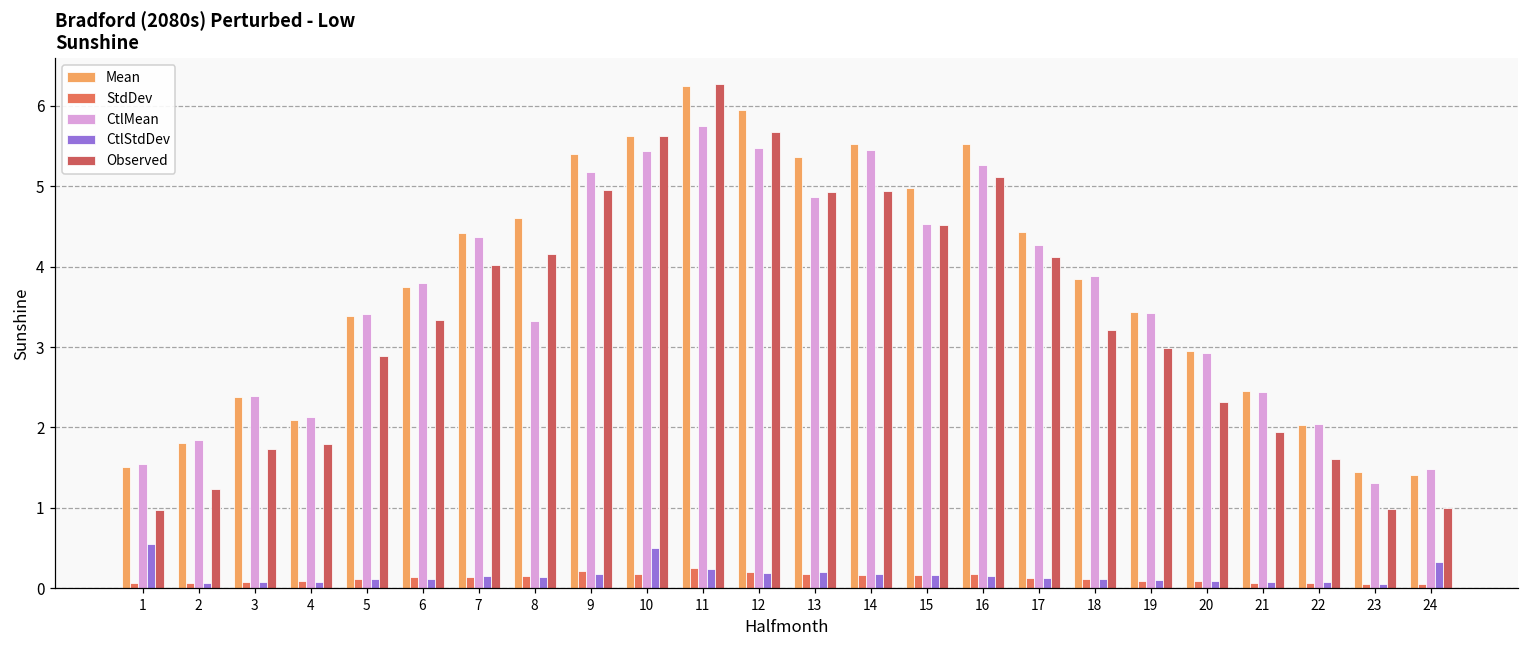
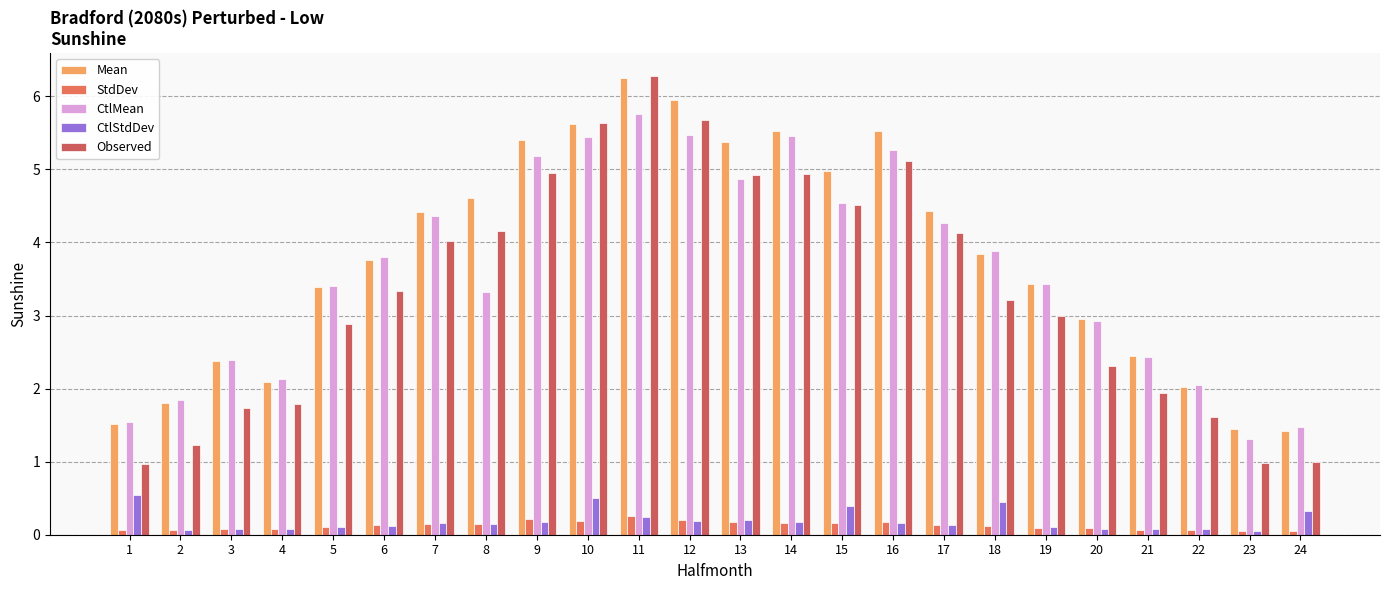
  {
    "CtlMean": {
      "1": 1.5,
      "2": 1.8,
      "3": 2.4,
      "4": 2.1,
      "5": 3.4,
      "6": 3.8,
      "7": 4.4,
      "8": 3.3,
      "9": 5.2,
      "10": 5.4,
      "11": 5.8,
      "12": 5.5,
      "13": 4.9,
      "14": 5.5,
      "15": 4.5,
      "16": 5.3,
      "17": 4.3,
      "18": 3.9,
      "19": 3.4,
      "20": 2.9,
      "21": 2.4,
      "22": 2.0,
      "23": 1.3,
      "24": 1.5
    },
    "CtlStdDev": {
      "1": 0.6,
      "2": 0.1,
      "3": 0.1,
      "4": 0.1,
      "5": 0.1,
      "6": 0.1,
      "7": 0.2,
      "8": 0.1,
      "9": 0.2,
      "10": 0.5,
      "11": 0.2,
      "12": 0.2,
      "13": 0.2,
      "14": 0.2,
-     "15": 0.2,
+     "15": 0.4,
      "16": 0.2,
      "17": 0.1,
-     "18": 0.1,
+     "18": 0.5,
      "19": 0.1,
      "20": 0.1,
      "21": 0.1,
      "22": 0.1,
      "23": 0.1,
      "24": 0.3
    }
  }
